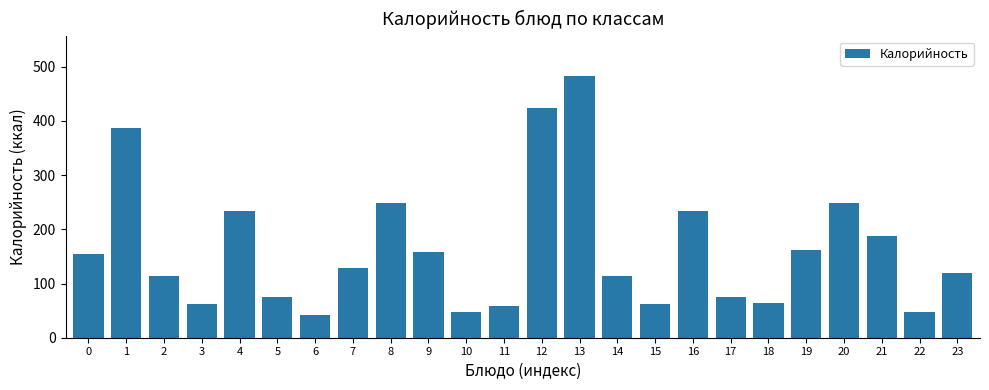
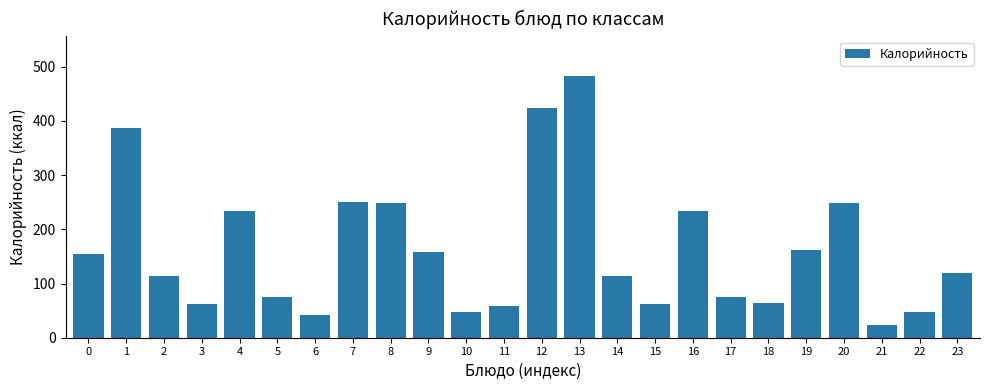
  {
    "0": 150,
    "1": 390,
    "2": 110,
    "3": 60,
    "4": 230,
    "5": 80,
    "6": 40,
-   "7": 130,
+   "7": 250,
    "8": 250,
    "9": 160,
    "10": 50,
    "11": 60,
    "12": 420,
    "13": 480,
    "14": 110,
    "15": 60,
    "16": 230,
    "17": 80,
    "18": 60,
    "19": 160,
    "20": 250,
-   "21": 190,
+   "21": 20,
    "22": 50,
    "23": 120
  }
